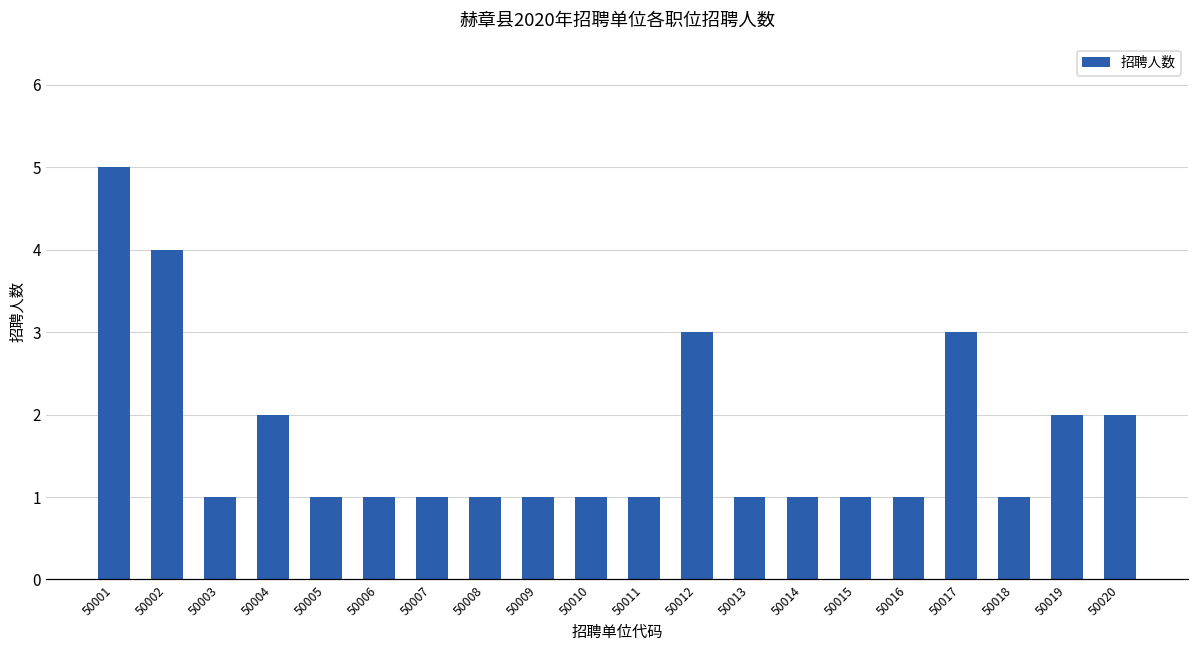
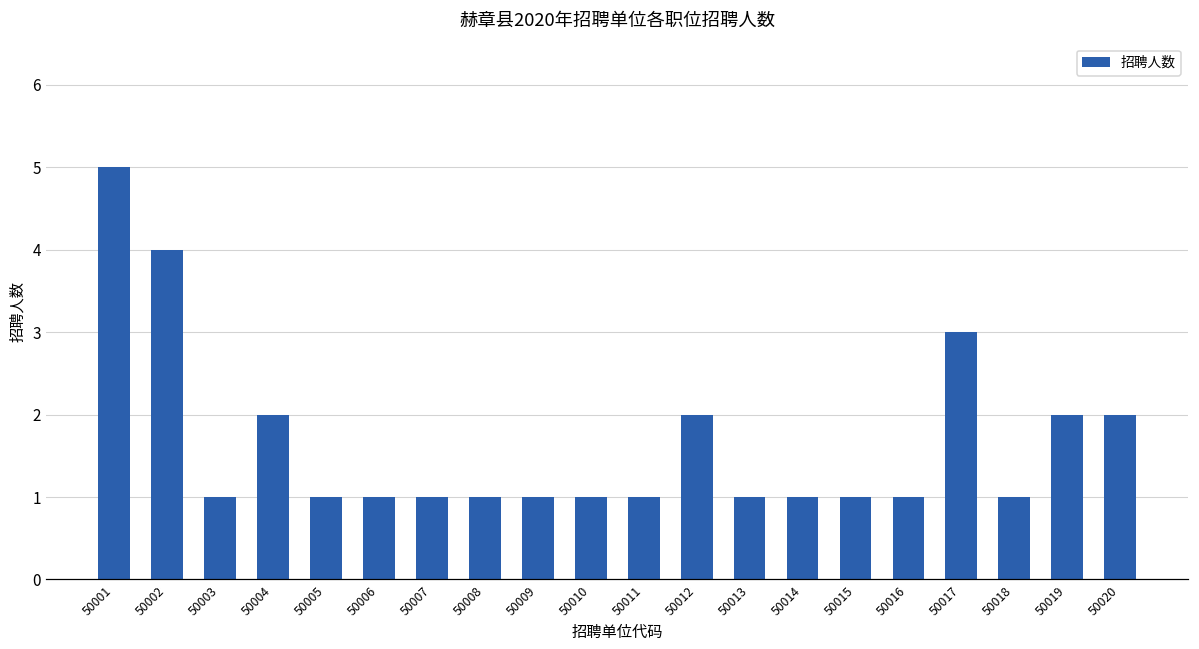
  {
    "50001": 5,
    "50002": 4,
    "50003": 1,
    "50004": 2,
    "50005": 1,
    "50006": 1,
    "50007": 1,
    "50008": 1,
    "50009": 1,
    "50010": 1,
    "50011": 1,
-   "50012": 3,
+   "50012": 2,
    "50013": 1,
    "50014": 1,
    "50015": 1,
    "50016": 1,
    "50017": 3,
    "50018": 1,
    "50019": 2,
    "50020": 2
  }
